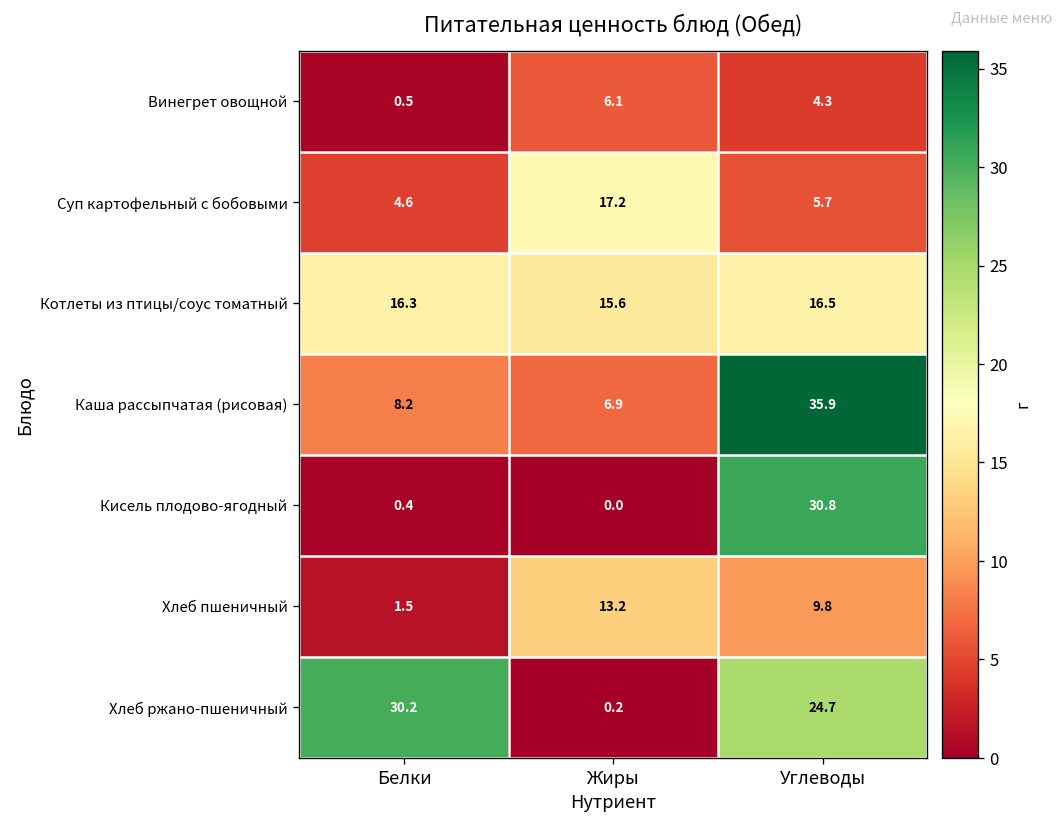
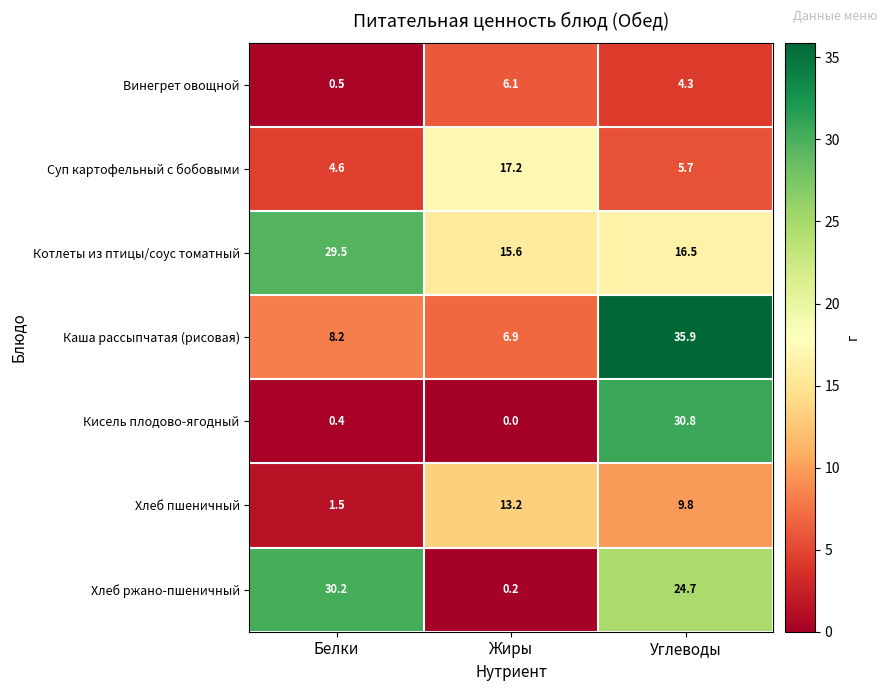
  {
    "Винегрет овощной": {
      "Белки": 0.5,
      "Жиры": 6.1,
      "Углеводы": 4.3
    },
    "Суп картофельный с бобовыми": {
      "Белки": 4.6,
      "Жиры": 17.2,
      "Углеводы": 5.7
    },
    "Котлеты из птицы/соус томатный": {
-     "Белки": 16.3,
+     "Белки": 29.5,
      "Жиры": 15.6,
      "Углеводы": 16.5
    },
    "Каша рассыпчатая (рисовая)": {
      "Белки": 8.2,
      "Жиры": 6.9,
      "Углеводы": 35.9
    },
    "Кисель плодово-ягодный": {
      "Белки": 0.4,
      "Жиры": 0.0,
      "Углеводы": 30.8
    },
    "Хлеб пшеничный": {
      "Белки": 1.5,
      "Жиры": 13.2,
      "Углеводы": 9.8
    },
    "Хлеб ржано-пшеничный": {
      "Белки": 30.2,
      "Жиры": 0.2,
      "Углеводы": 24.7
    }
  }
